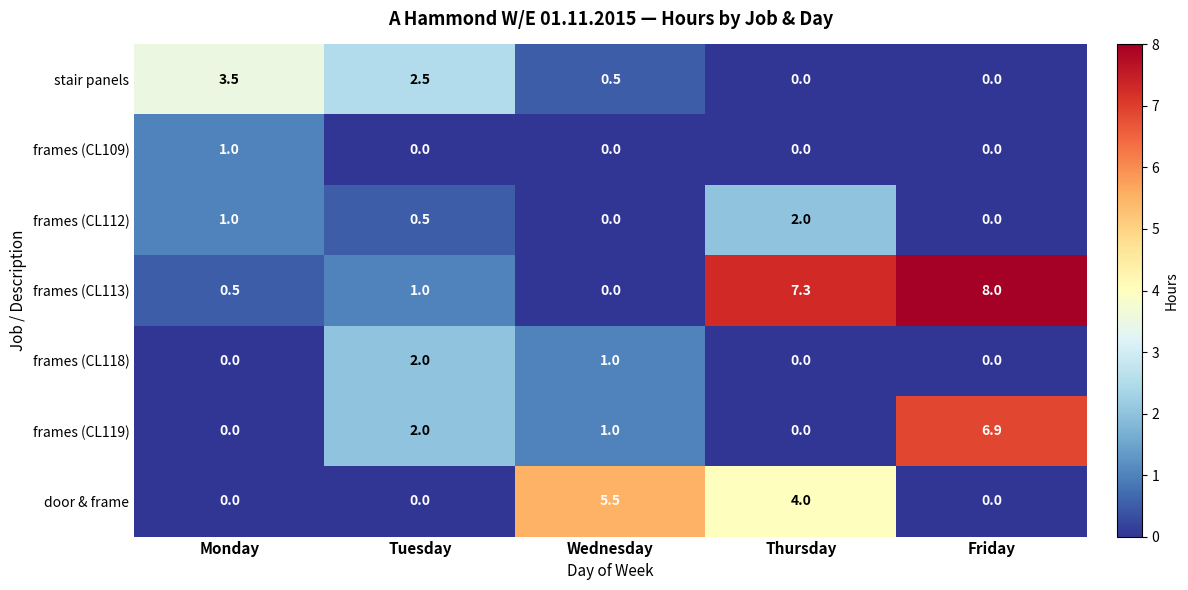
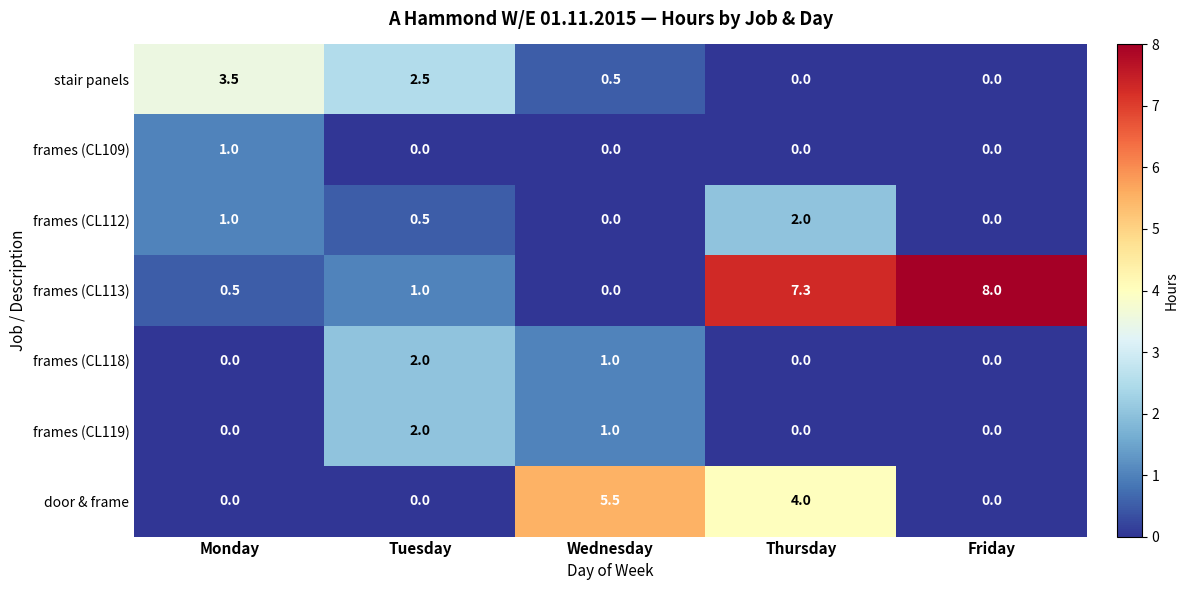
  {
    "stair panels": {
      "Monday": 3.5,
      "Tuesday": 2.5,
      "Wednesday": 0.5,
      "Thursday": 0.0,
      "Friday": 0.0
    },
    "frames (CL109)": {
      "Monday": 1.0,
      "Tuesday": 0.0,
      "Wednesday": 0.0,
      "Thursday": 0.0,
      "Friday": 0.0
    },
    "frames (CL112)": {
      "Monday": 1.0,
      "Tuesday": 0.5,
      "Wednesday": 0.0,
      "Thursday": 2.0,
      "Friday": 0.0
    },
    "frames (CL113)": {
      "Monday": 0.5,
      "Tuesday": 1.0,
      "Wednesday": 0.0,
      "Thursday": 7.3,
      "Friday": 8.0
    },
    "frames (CL118)": {
      "Monday": 0.0,
      "Tuesday": 2.0,
      "Wednesday": 1.0,
      "Thursday": 0.0,
      "Friday": 0.0
    },
    "frames (CL119)": {
      "Monday": 0.0,
      "Tuesday": 2.0,
      "Wednesday": 1.0,
      "Thursday": 0.0,
-     "Friday": 6.9
+     "Friday": 0.0
    },
    "door & frame": {
      "Monday": 0.0,
      "Tuesday": 0.0,
      "Wednesday": 5.5,
      "Thursday": 4.0,
      "Friday": 0.0
    }
  }
